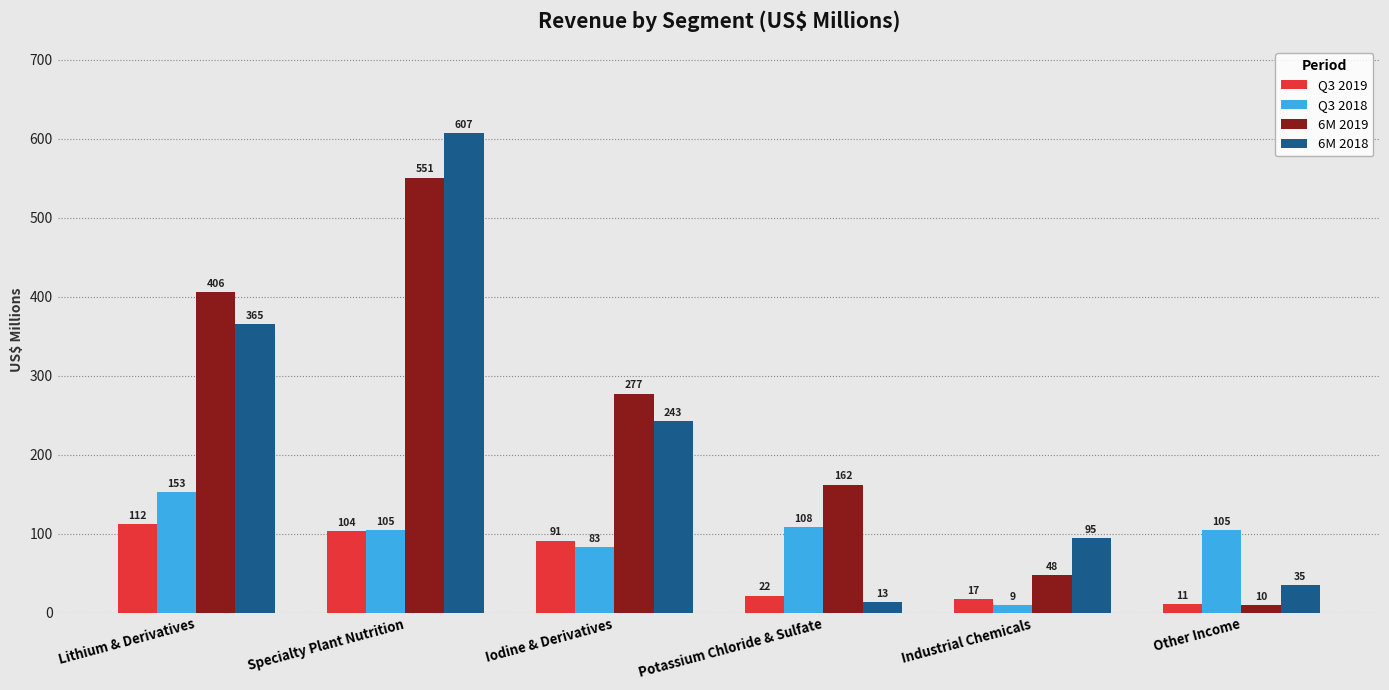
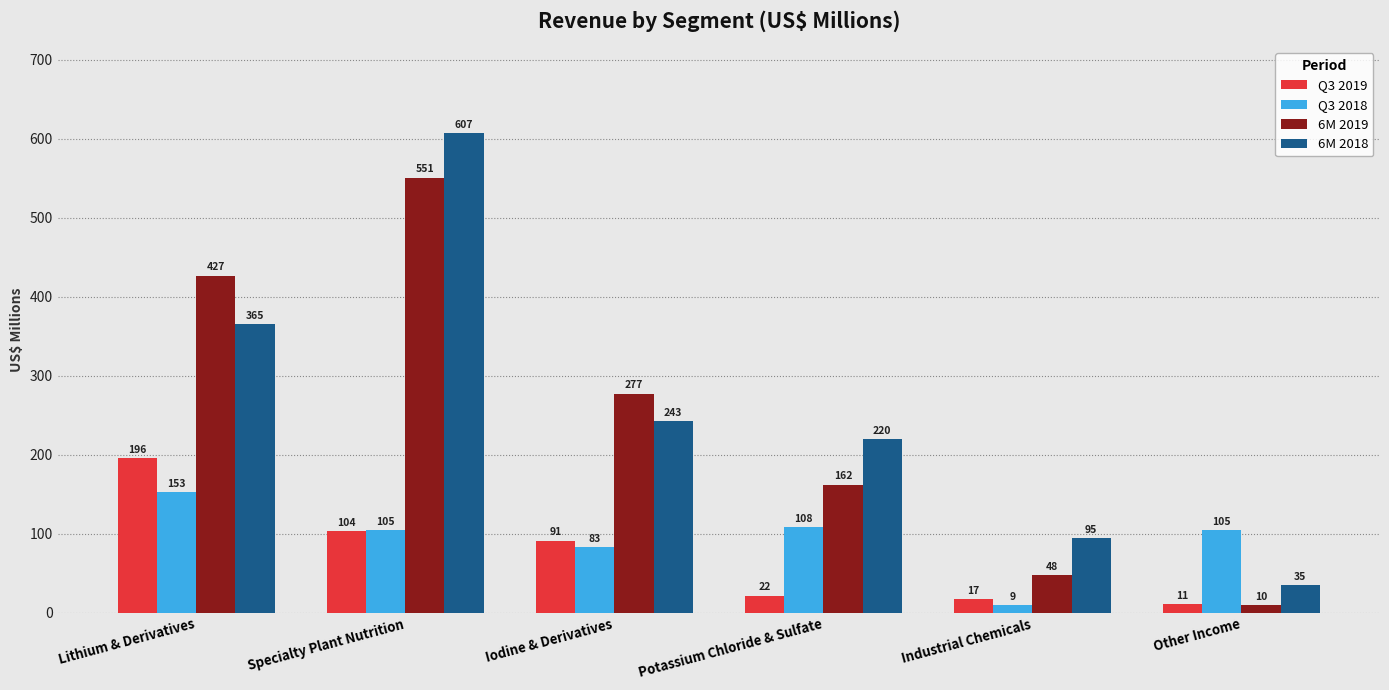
  {
    "Q3 2019": {
-     "Lithium & Derivatives": 112,
+     "Lithium & Derivatives": 196,
      "Specialty Plant Nutrition": 104,
      "Iodine & Derivatives": 91,
      "Potassium Chloride & Sulfate": 22,
      "Industrial Chemicals": 17,
      "Other Income": 11
    },
    "Q3 2018": {
      "Lithium & Derivatives": 153,
      "Specialty Plant Nutrition": 105,
      "Iodine & Derivatives": 83,
      "Potassium Chloride & Sulfate": 108,
      "Industrial Chemicals": 9,
      "Other Income": 105
    },
    "6M 2019": {
-     "Lithium & Derivatives": 406,
+     "Lithium & Derivatives": 427,
      "Specialty Plant Nutrition": 551,
      "Iodine & Derivatives": 277,
      "Potassium Chloride & Sulfate": 162,
      "Industrial Chemicals": 48,
      "Other Income": 10
    },
    "6M 2018": {
      "Lithium & Derivatives": 365,
      "Specialty Plant Nutrition": 607,
      "Iodine & Derivatives": 243,
-     "Potassium Chloride & Sulfate": 13,
+     "Potassium Chloride & Sulfate": 220,
      "Industrial Chemicals": 95,
      "Other Income": 35
    }
  }
